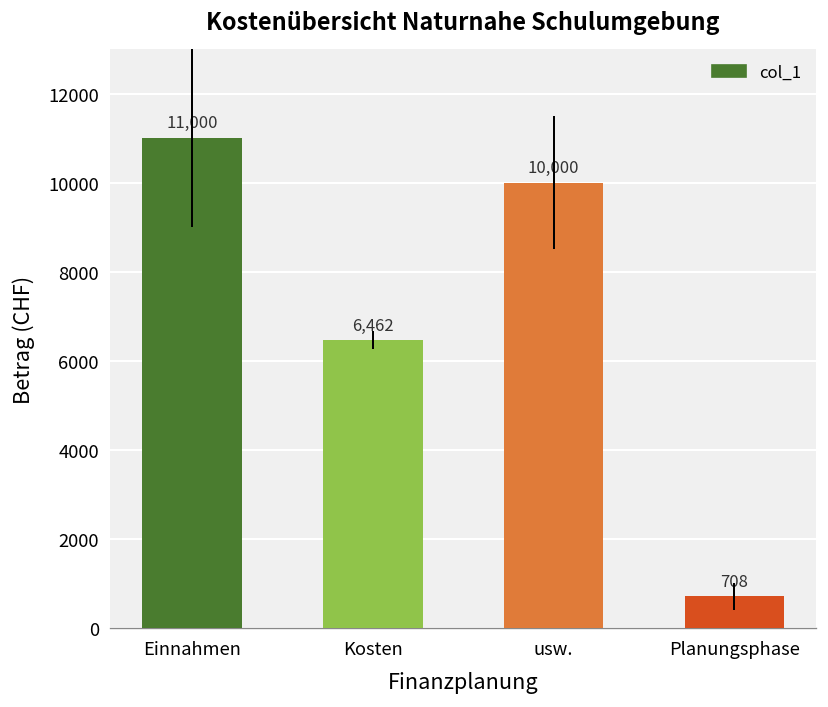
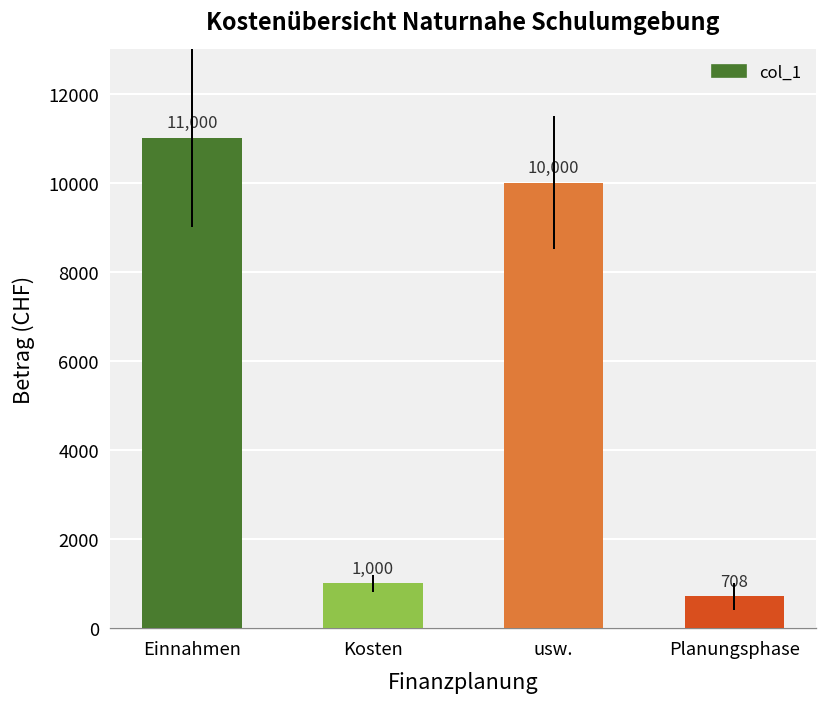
  {
    "Einnahmen": "11,000",
-   "Kosten": "6,462",
+   "Kosten": "1,000",
    "usw.": "10,000",
    "Planungsphase": "708"
  }
